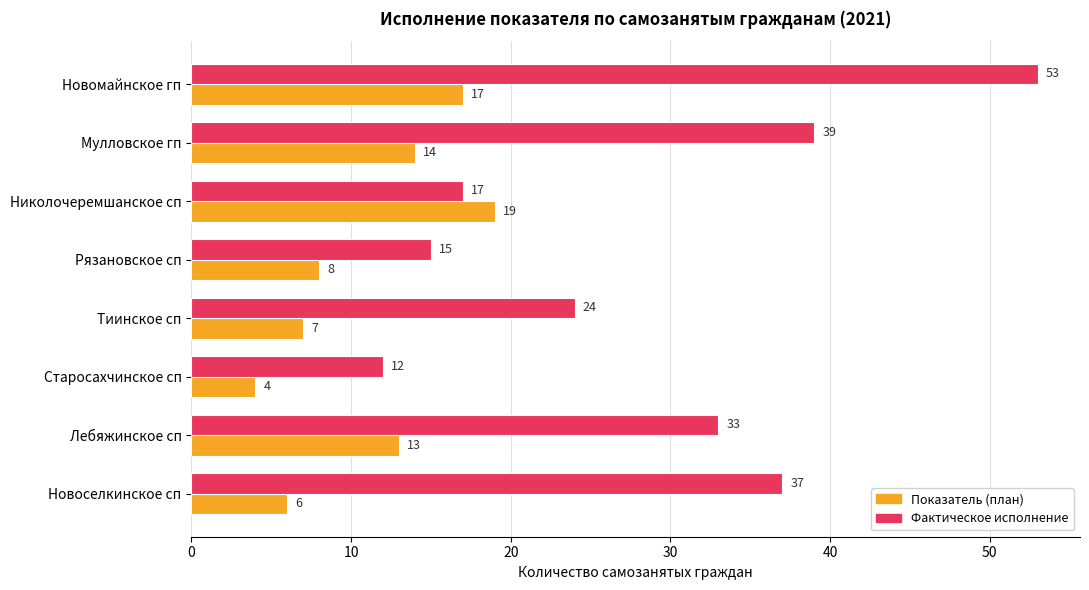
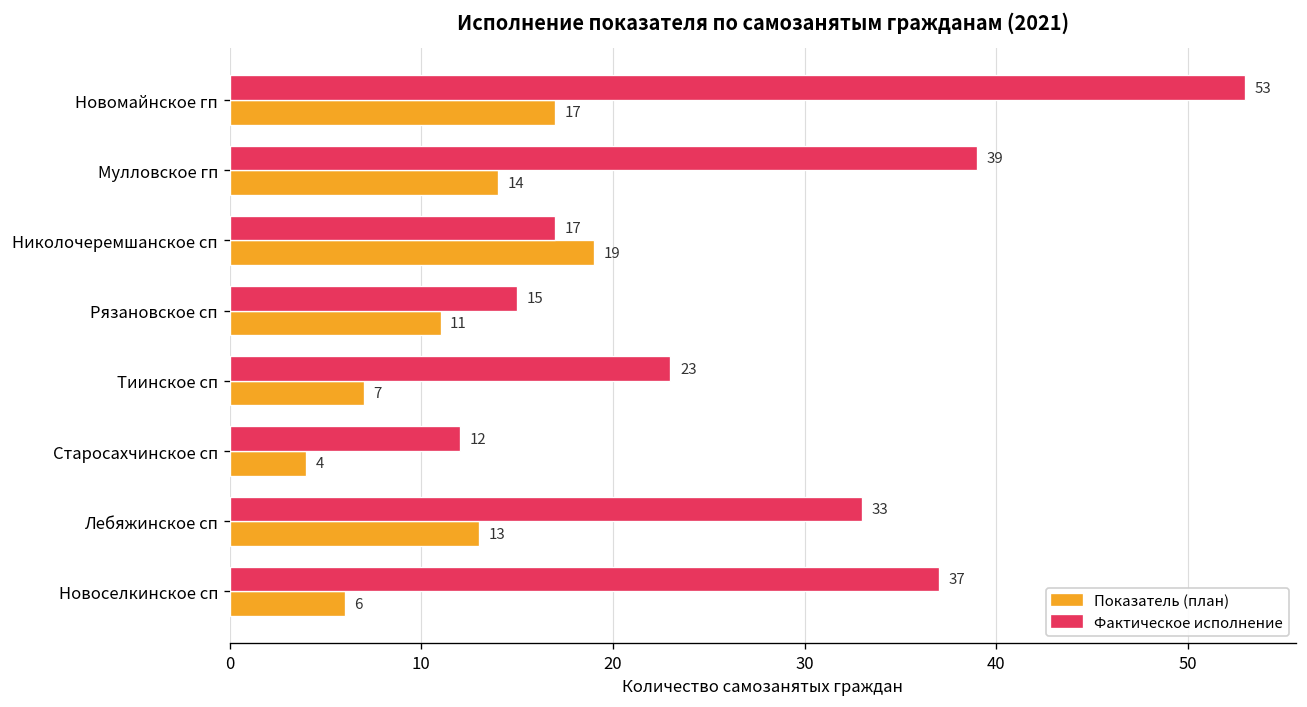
  {
    "Показатель (план)": {
      "Новомайнское гп": 17,
      "Мулловское гп": 14,
      "Николочеремшанское сп": 19,
-     "Рязановское сп": 8,
+     "Рязановское сп": 11,
      "Тиинское сп": 7,
      "Старосахчинское сп": 4,
      "Лебяжинское сп": 13,
      "Новоселкинское сп": 6
    },
    "Фактическое исполнение": {
      "Новомайнское гп": 53,
      "Мулловское гп": 39,
      "Николочеремшанское сп": 17,
      "Рязановское сп": 15,
-     "Тиинское сп": 24,
+     "Тиинское сп": 23,
      "Старосахчинское сп": 12,
      "Лебяжинское сп": 33,
      "Новоселкинское сп": 37
    }
  }
